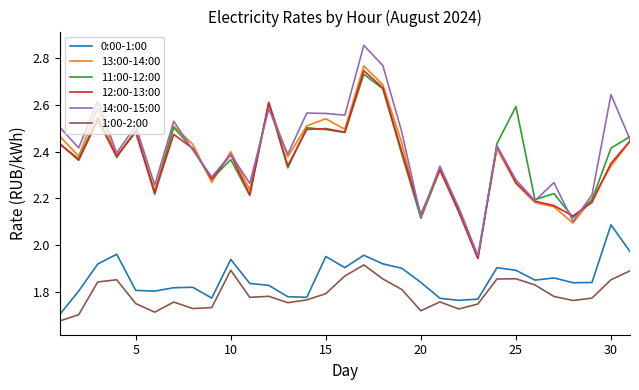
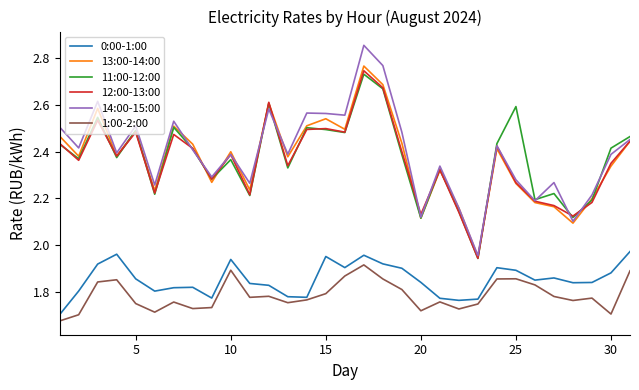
  {
    "0:00-1:00": {
-     "5": 1.81,
+     "5": 1.86,
      "10": 1.94,
      "15": 1.95,
      "20": 1.84,
      "25": 1.89,
-     "30": 2.09
+     "30": 1.88
    },
    "13:00-14:00": {
      "10": 2.40,
      "15": 2.54,
      "30": 2.34
    },
    "11:00-12:00": {
      "10": 2.37,
      "25": 2.59,
      "30": 2.41
    },
    "12:00-13:00": {
      "20": 2.13,
      "30": 2.35
    },
    "14:00-15:00": {
      "15": 2.56,
      "25": 2.28,
-     "30": 2.64
+     "30": 2.39
    },
    "1:00-2:00": {
      "5": 1.75,
      "10": 1.89,
      "15": 1.79,
      "20": 1.72,
      "25": 1.86,
-     "30": 1.85
+     "30": 1.71
    }
  }
